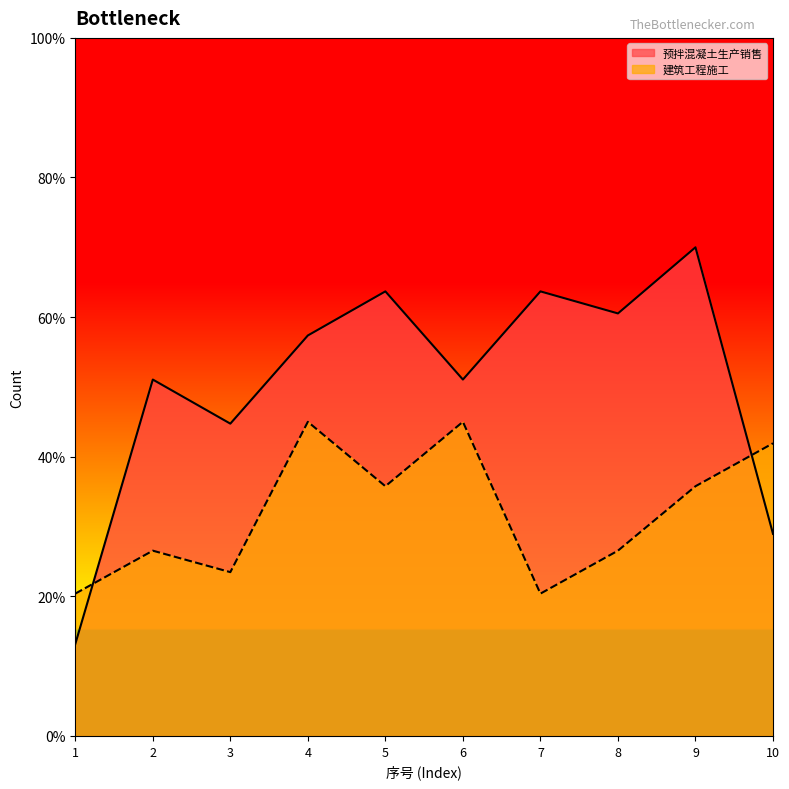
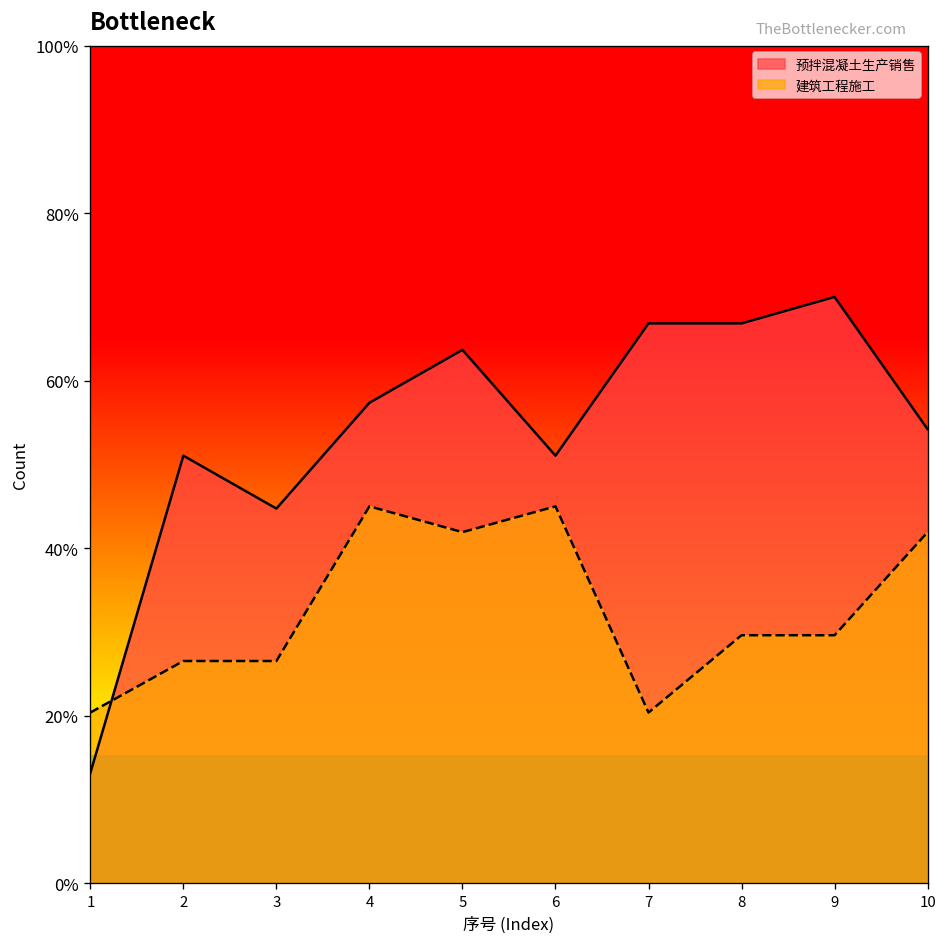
  {
    "预拌混凝土生产销售": {
      "1": "13%",
      "2": "51%",
      "3": "45%",
      "4": "57%",
      "5": "64%",
      "6": "51%",
-     "7": "64%",
-     "8": "61%",
+     "7": "67%",
+     "8": "67%",
      "9": "70%",
-     "10": "29%"
+     "10": "54%"
    },
    "建筑工程施工": {
      "1": "20%",
      "2": "27%",
-     "3": "23%",
+     "3": "27%",
      "4": "45%",
-     "5": "36%",
+     "5": "42%",
      "6": "45%",
      "7": "20%",
-     "8": "27%",
-     "9": "36%",
+     "8": "30%",
+     "9": "30%",
      "10": "42%"
    }
  }
